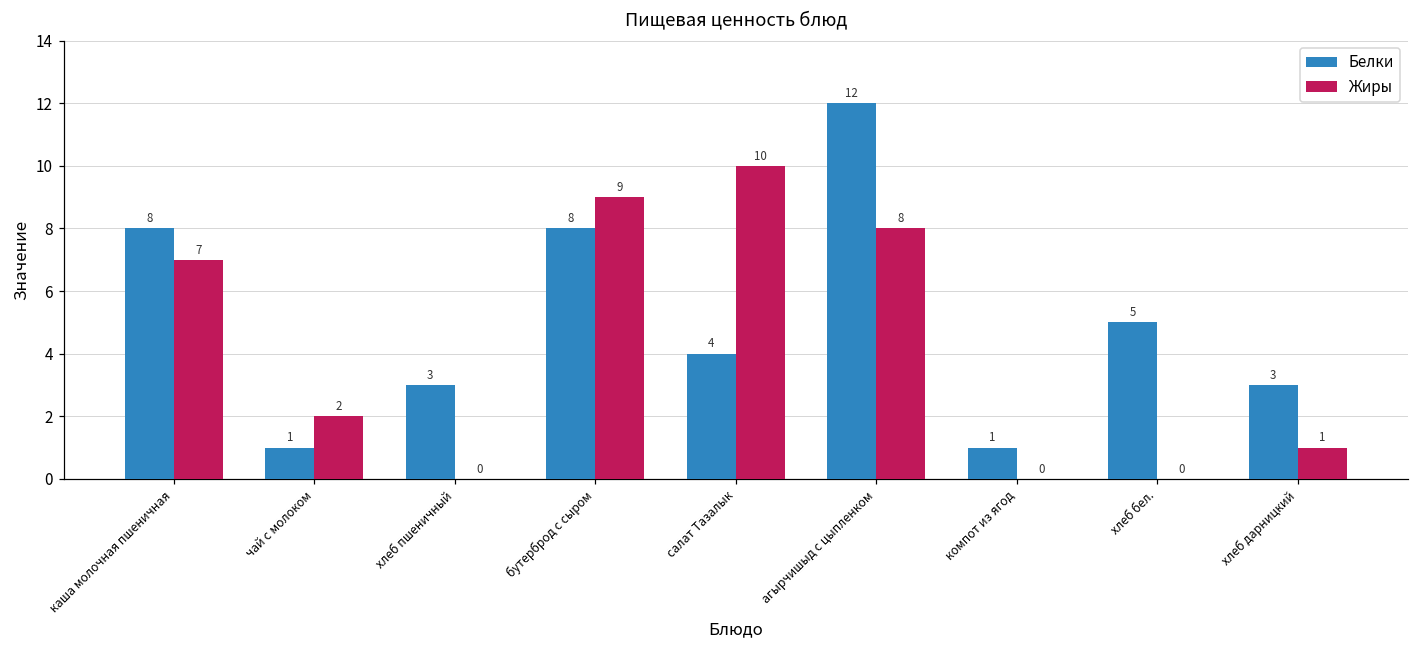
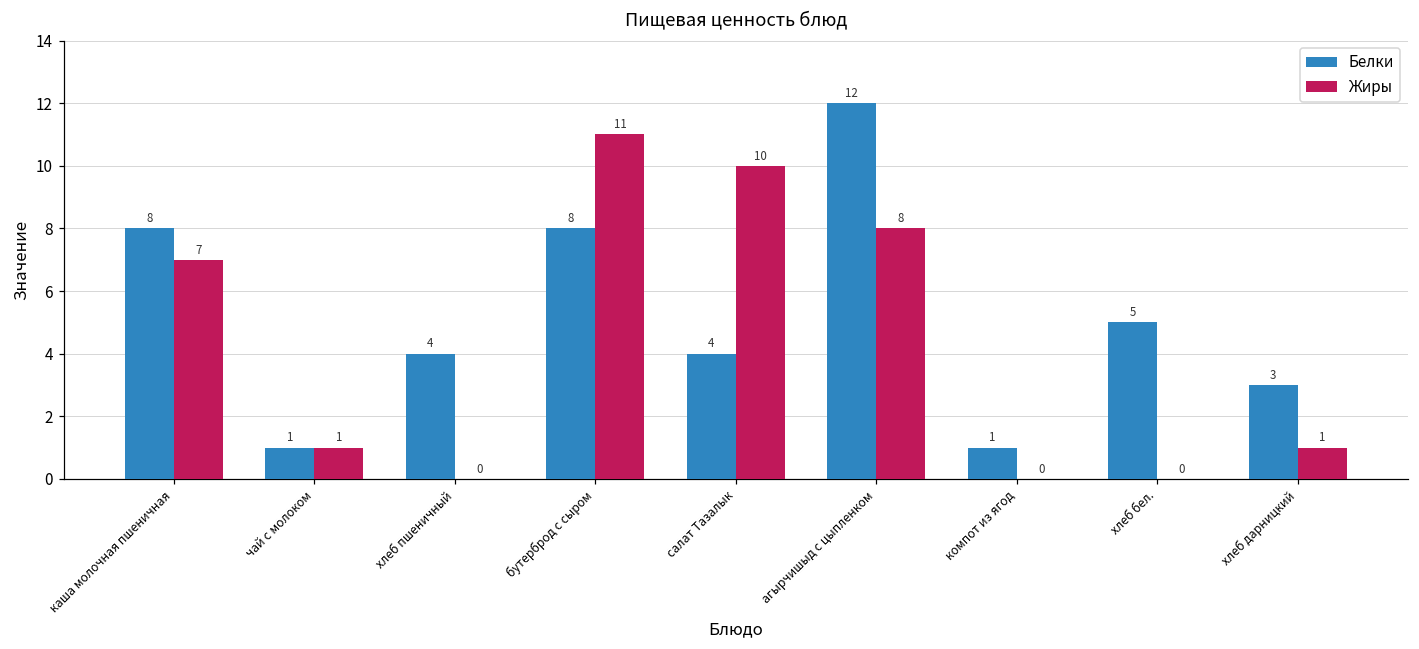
  {
    "Белки": {
      "каша молочная пшеничная": 8,
      "чай с молоком": 1,
-     "хлеб пшеничный": 3,
+     "хлеб пшеничный": 4,
      "бутерброд с сыром": 8,
      "салат Тазалык": 4,
      "агырчишыд с цыпленком": 12,
      "компот из ягод": 1,
      "хлеб бел.": 5,
      "хлеб дарницкий": 3
    },
    "Жиры": {
      "каша молочная пшеничная": 7,
-     "чай с молоком": 2,
+     "чай с молоком": 1,
      "хлеб пшеничный": 0,
-     "бутерброд с сыром": 9,
+     "бутерброд с сыром": 11,
      "салат Тазалык": 10,
      "агырчишыд с цыпленком": 8,
      "компот из ягод": 0,
      "хлеб бел.": 0,
      "хлеб дарницкий": 1
    }
  }
